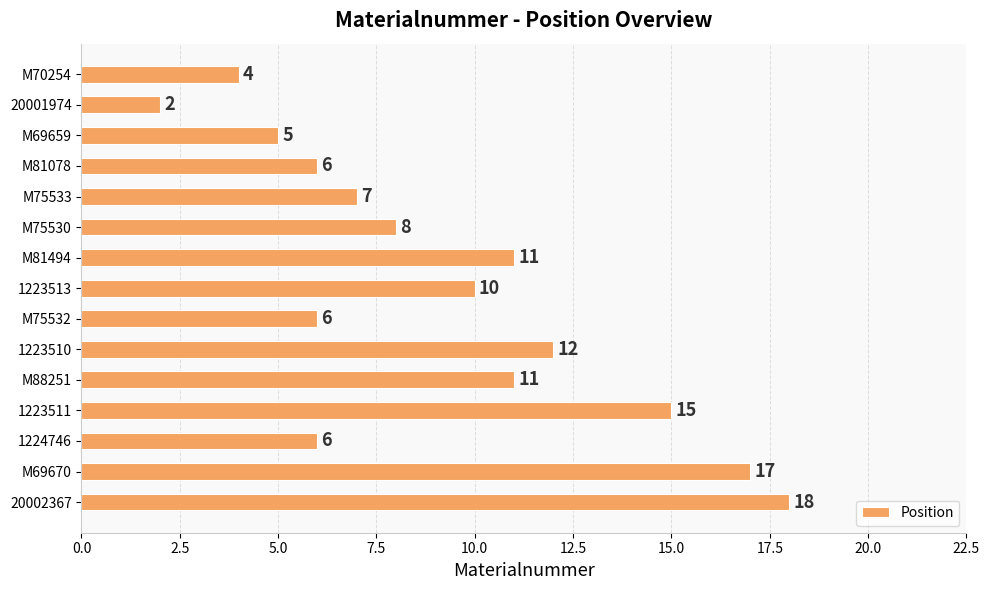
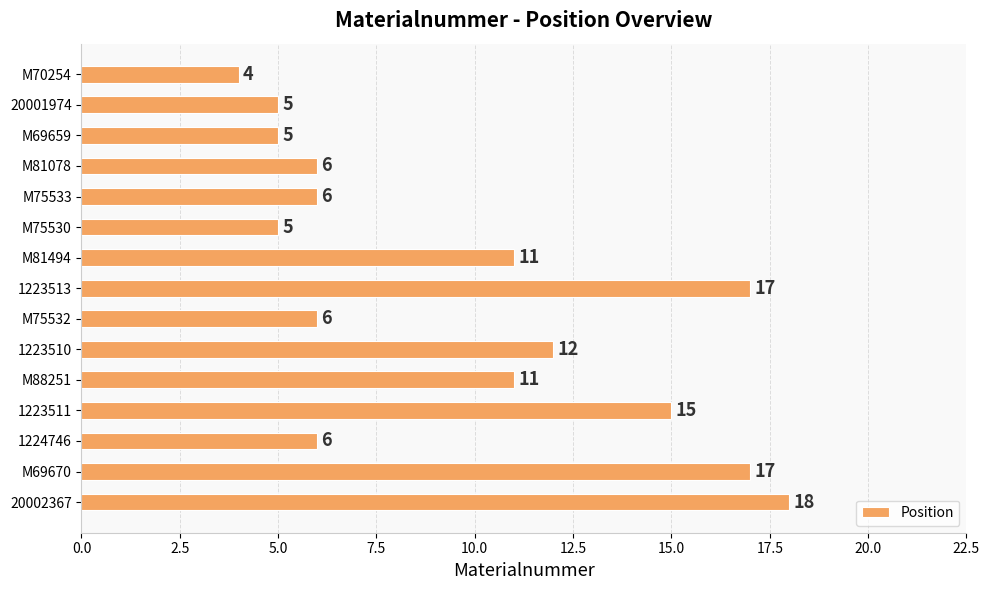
  {
    "M70254": 4,
-   "20001974": 2,
+   "20001974": 5,
    "M69659": 5,
    "M81078": 6,
-   "M75533": 7,
-   "M75530": 8,
+   "M75533": 6,
+   "M75530": 5,
    "M81494": 11,
-   "1223513": 10,
+   "1223513": 17,
    "M75532": 6,
    "1223510": 12,
    "M88251": 11,
    "1223511": 15,
    "1224746": 6,
    "M69670": 17,
    "20002367": 18
  }
